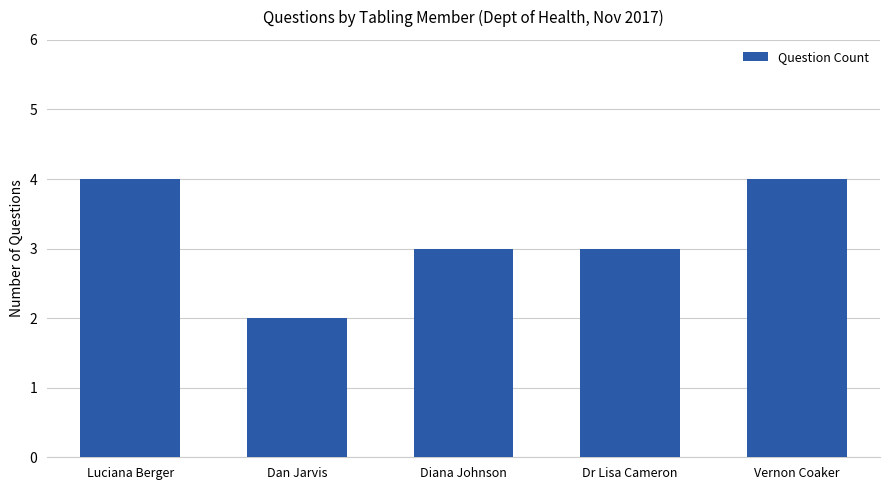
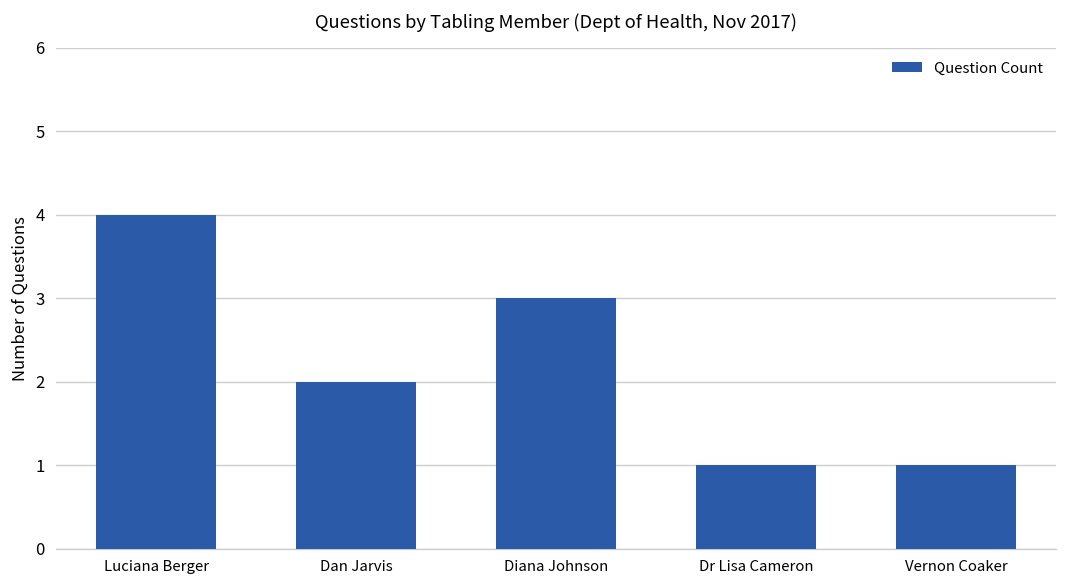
  {
    "Luciana Berger": 4,
    "Dan Jarvis": 2,
    "Diana Johnson": 3,
-   "Dr Lisa Cameron": 3,
-   "Vernon Coaker": 4
+   "Dr Lisa Cameron": 1,
+   "Vernon Coaker": 1
  }
